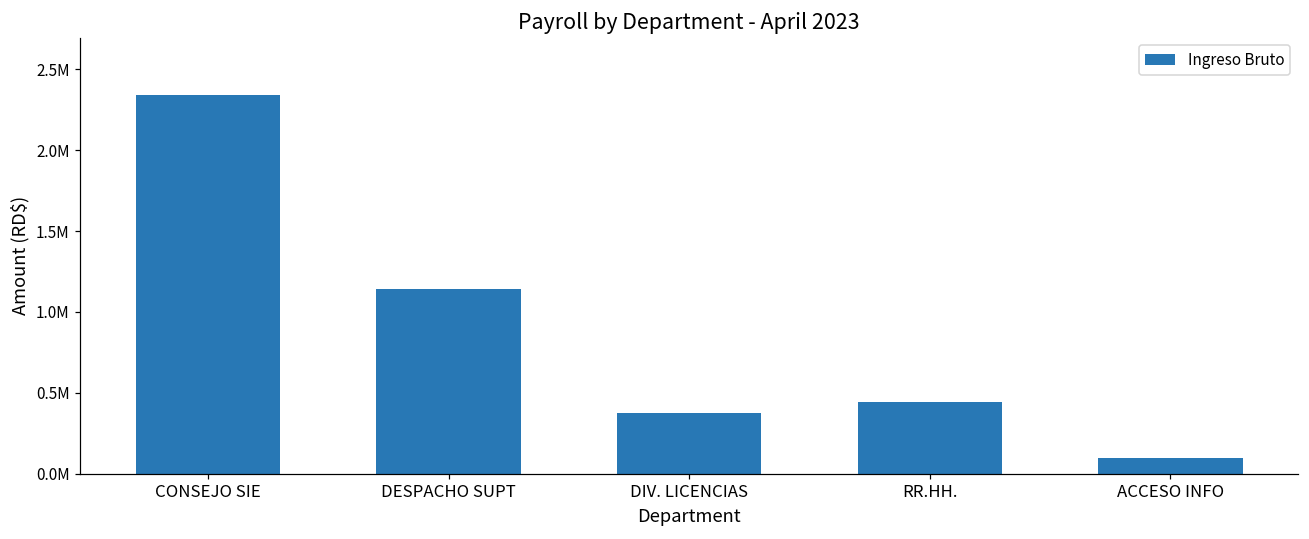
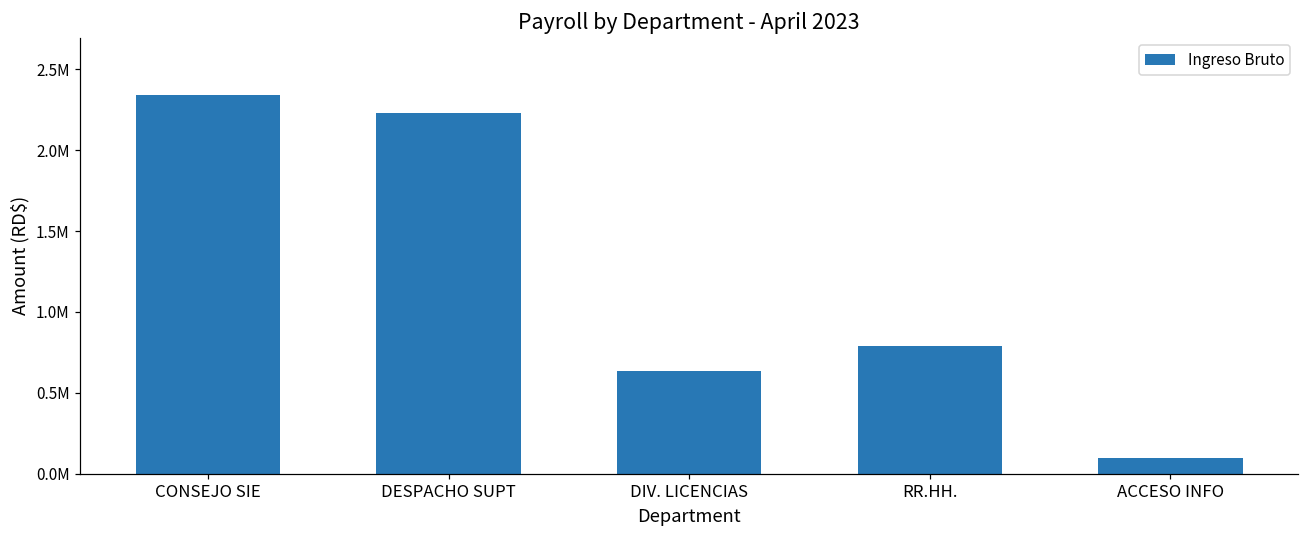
  {
    "CONSEJO SIE": 2340000,
-   "DESPACHO SUPT": 1140000,
-   "DIV. LICENCIAS": 380000,
-   "RR.HH.": 440000,
+   "DESPACHO SUPT": 2230000,
+   "DIV. LICENCIAS": 640000,
+   "RR.HH.": 790000,
    "ACCESO INFO": 100000
  }
